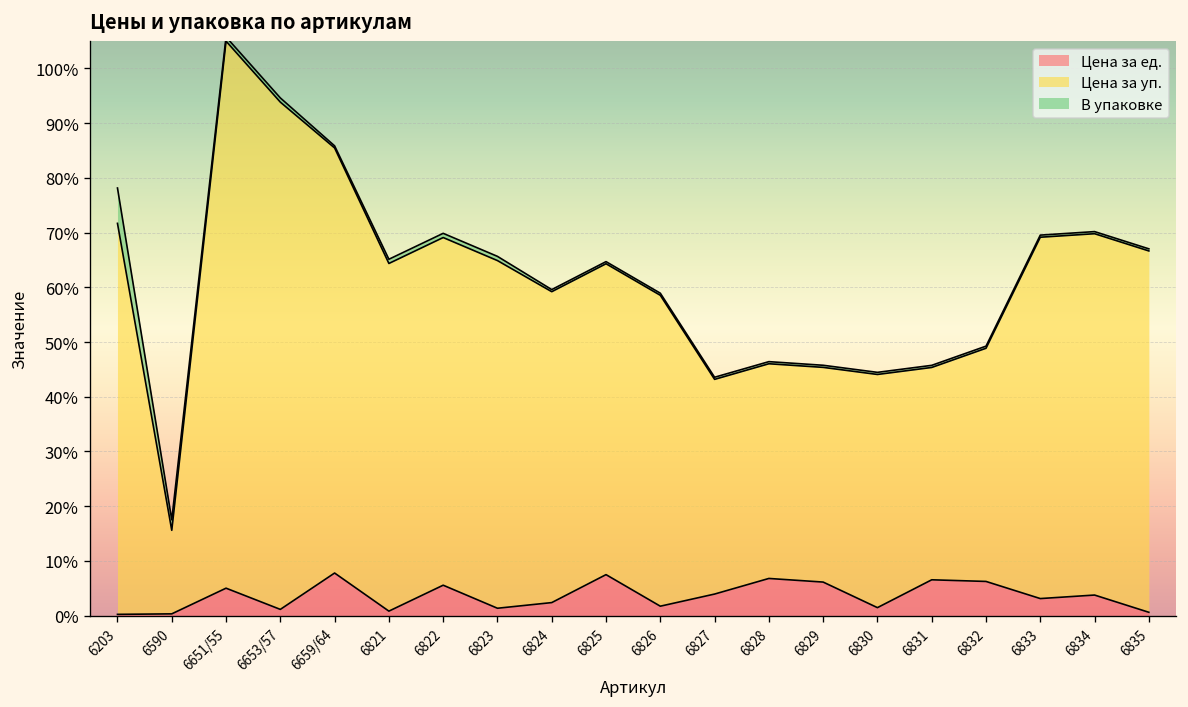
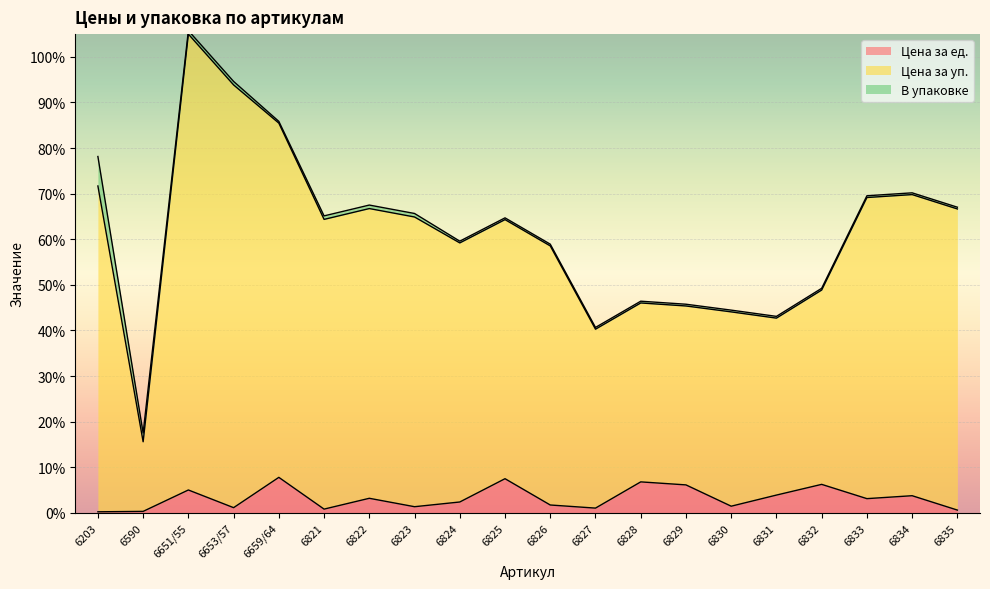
  {
    "Цена за ед.": {
      "6203": "0%",
      "6590": "0%",
      "6651/55": "5%",
      "6653/57": "1%",
      "6659/64": "8%",
      "6821": "1%",
-     "6822": "6%",
+     "6822": "3%",
      "6823": "1%",
      "6824": "2%",
      "6825": "7%",
      "6826": "2%",
-     "6827": "4%",
+     "6827": "1%",
      "6828": "7%",
      "6829": "6%",
      "6830": "1%",
-     "6831": "7%",
+     "6831": "4%",
      "6832": "6%",
      "6833": "3%",
      "6834": "4%",
      "6835": "1%"
    },
    "Цена за уп.": {
      "6203": "71%",
      "6590": "15%",
      "6651/55": "100%",
      "6653/57": "93%",
      "6821": "64%",
      "6822": "64%",
      "6823": "64%"
    },
    "В упаковке": {
      "6203": "6%",
      "6590": "2%",
      "6653/57": "1%",
      "6821": "1%",
      "6822": "1%",
      "6823": "1%"
    }
  }
